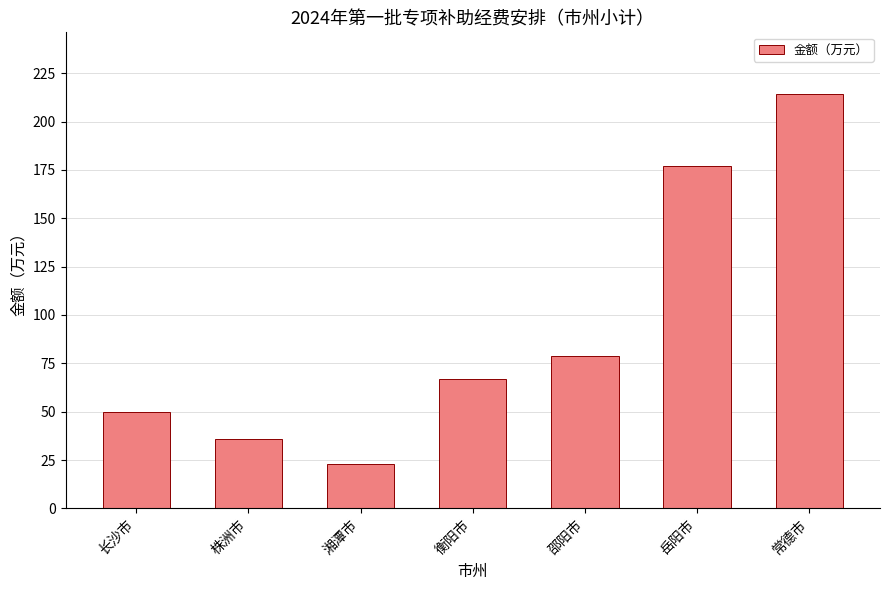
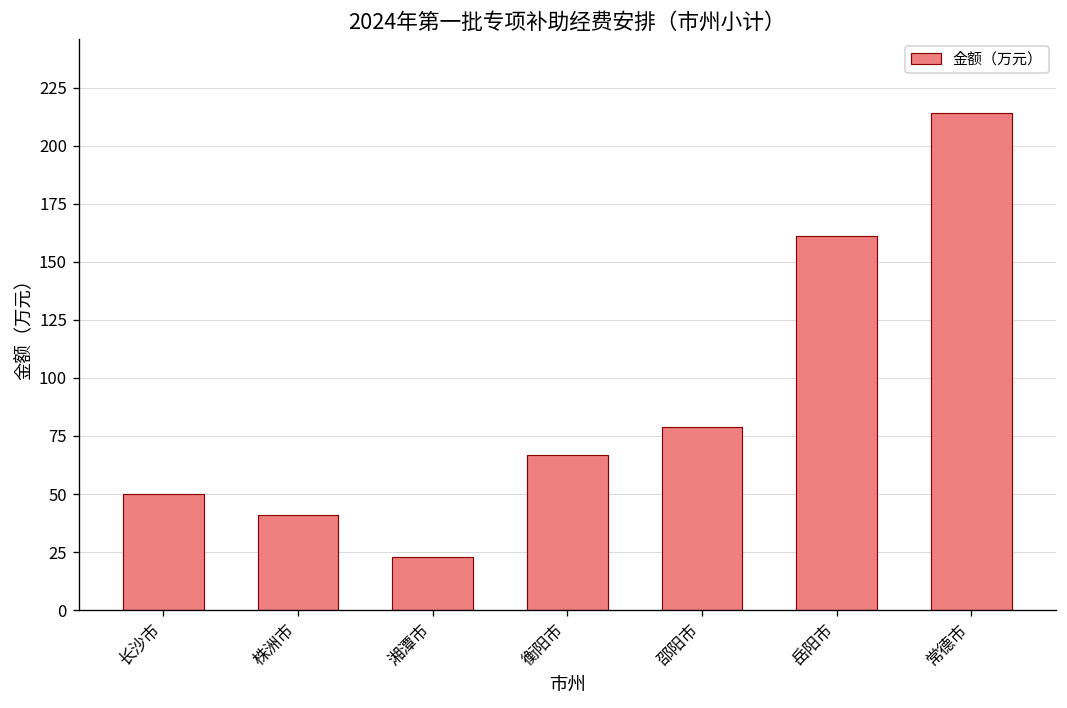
  {
    "长沙市": 50,
-   "株洲市": 36,
+   "株洲市": 41,
    "湘潭市": 23,
    "衡阳市": 67,
    "邵阳市": 79,
-   "岳阳市": 177,
+   "岳阳市": 161,
    "常德市": 214
  }
